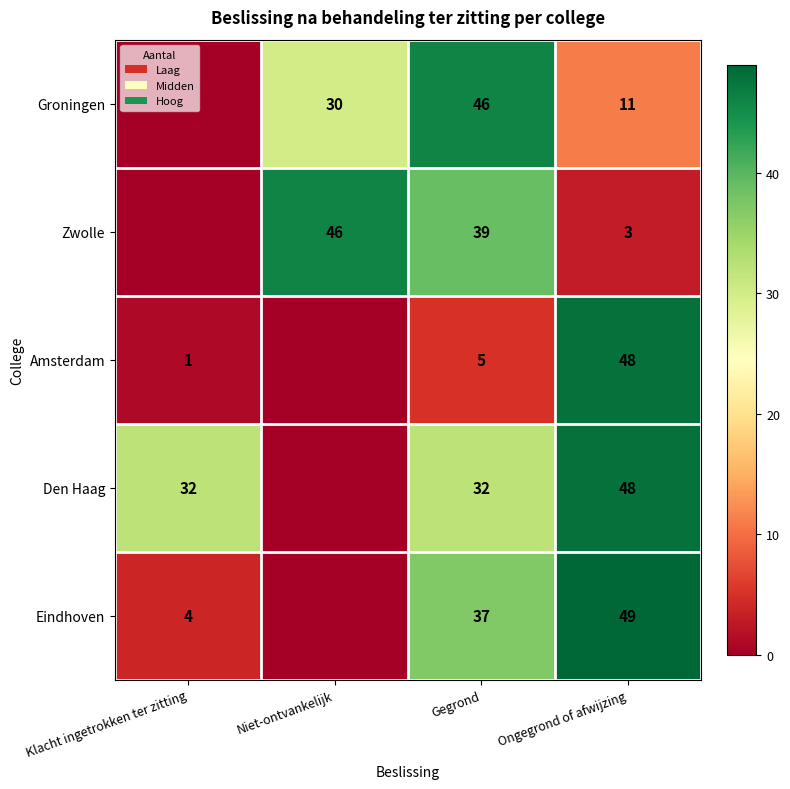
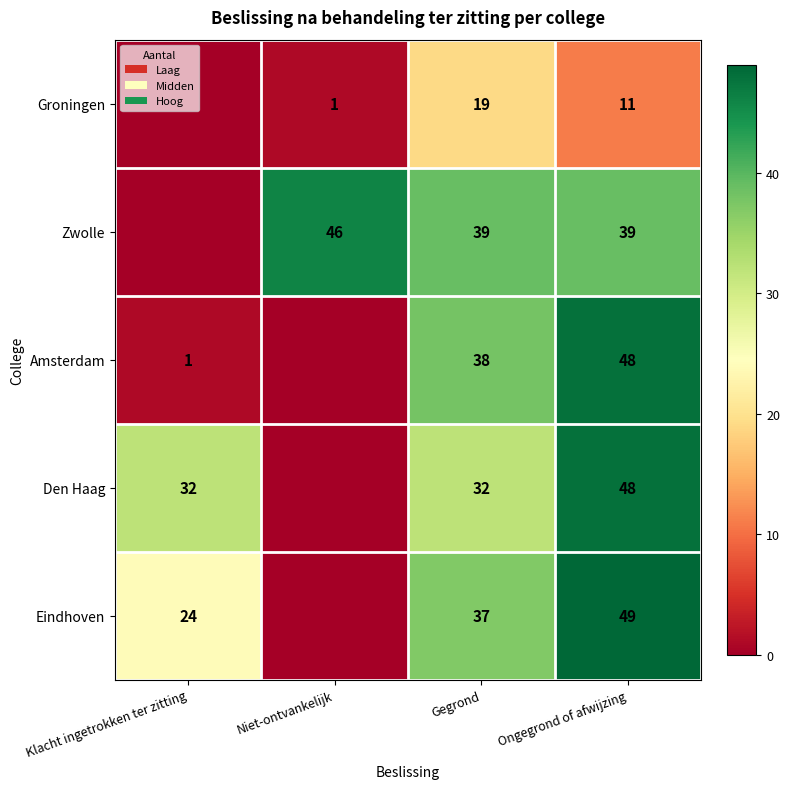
  {
    "Groningen": {
-     "Niet-ontvankelijk": 30,
-     "Gegrond": 46,
+     "Niet-ontvankelijk": 1,
+     "Gegrond": 19,
      "Ongegrond of afwijzing": 11
    },
    "Zwolle": {
      "Niet-ontvankelijk": 46,
      "Gegrond": 39,
-     "Ongegrond of afwijzing": 3
+     "Ongegrond of afwijzing": 39
    },
    "Amsterdam": {
      "Klacht ingetrokken ter zitting": 1,
-     "Gegrond": 5,
+     "Gegrond": 38,
      "Ongegrond of afwijzing": 48
    },
    "Den Haag": {
      "Klacht ingetrokken ter zitting": 32,
      "Gegrond": 32,
      "Ongegrond of afwijzing": 48
    },
    "Eindhoven": {
-     "Klacht ingetrokken ter zitting": 4,
+     "Klacht ingetrokken ter zitting": 24,
      "Gegrond": 37,
      "Ongegrond of afwijzing": 49
    }
  }
